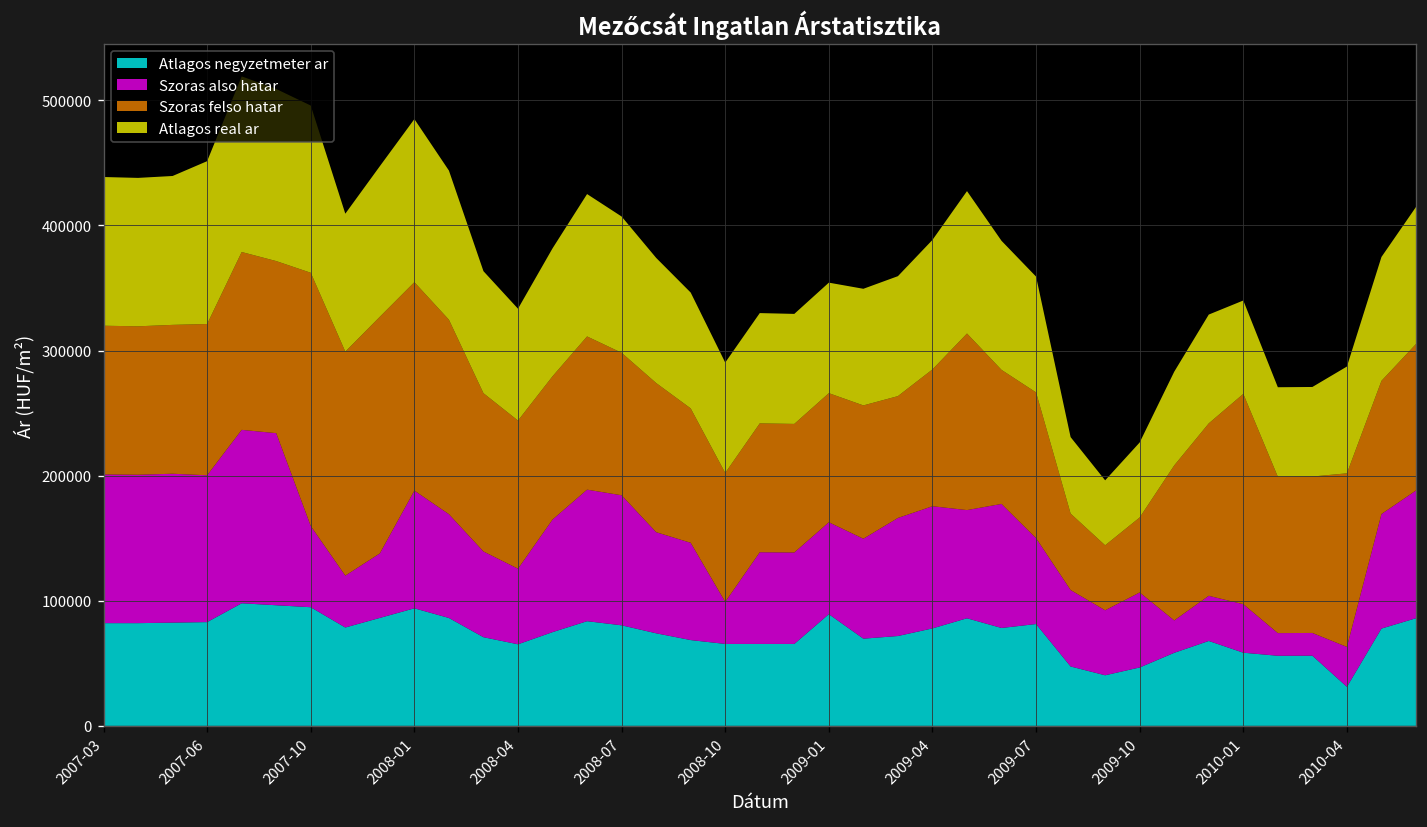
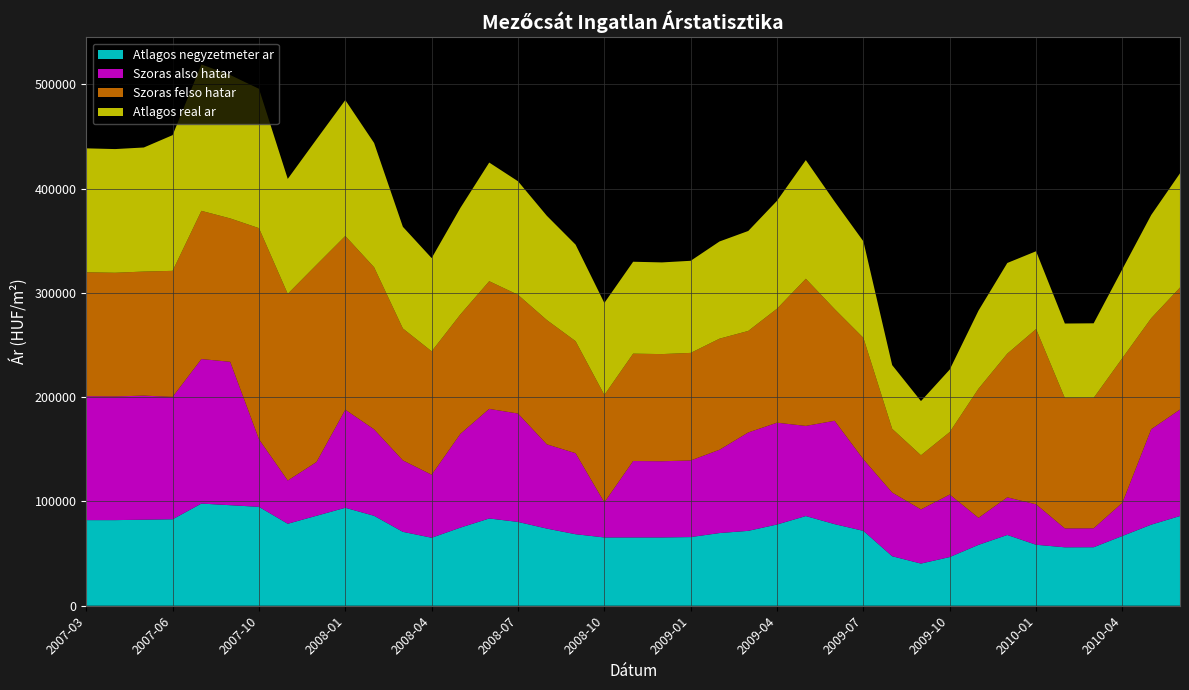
  {
    "Atlagos negyzetmeter ar": {
      "2007-03": 82000,
      "2007-06": 83000,
      "2007-10": 95000,
      "2008-01": 94000,
      "2008-04": 65000,
      "2008-07": 80000,
      "2008-10": 66000,
-     "2009-01": 89000,
+     "2009-01": 66000,
      "2009-04": 78000,
-     "2009-07": 81000,
+     "2009-07": 72000,
      "2009-10": 47000,
      "2010-01": 58000,
-     "2010-04": 31000
+     "2010-04": 67000
    },
    "Szoras also hatar": {
      "2007-03": 119000,
      "2007-06": 117000,
      "2007-10": 65000,
      "2008-01": 94000,
      "2008-04": 60000,
      "2008-07": 104000,
      "2008-10": 34000,
      "2009-01": 73000,
      "2009-04": 98000,
      "2009-07": 69000,
      "2009-10": 60000,
      "2010-01": 39000,
      "2010-04": 32000
    },
    "Szoras felso hatar": {
      "2007-03": 119000,
      "2007-06": 121000,
      "2007-10": 202000,
      "2008-01": 167000,
      "2008-04": 118000,
      "2008-07": 114000,
      "2008-10": 103000,
      "2009-01": 103000,
      "2009-04": 109000,
      "2009-07": 117000,
      "2009-10": 60000,
      "2010-01": 168000,
      "2010-04": 139000
    },
    "Atlagos real ar": {
      "2007-03": 119000,
      "2007-06": 130000,
      "2008-01": 130000,
      "2008-04": 89000,
      "2008-07": 109000,
      "2008-10": 88000,
      "2009-01": 88000,
      "2009-04": 104000,
      "2009-07": 93000,
      "2009-10": 60000,
      "2010-01": 75000,
      "2010-04": 85000
    }
  }
